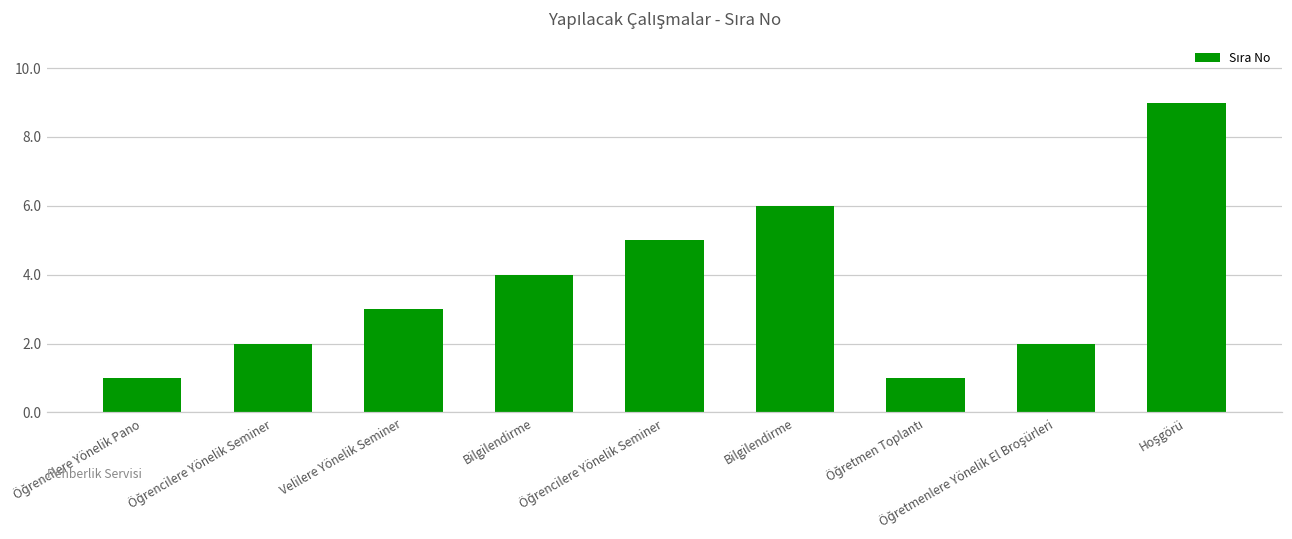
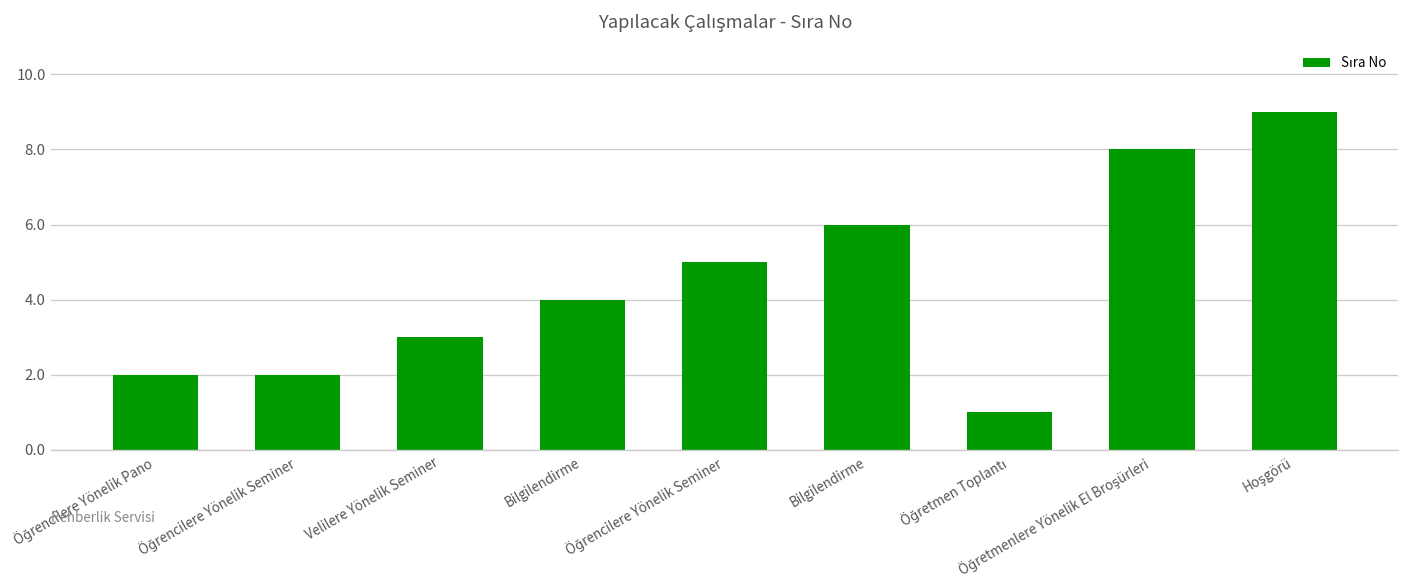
  {
-   "Öğrencilere Yönelik Pano": 1,
+   "Öğrencilere Yönelik Pano": 2,
    "Velilere Yönelik Seminer": 3,
    "Öğretmen Toplantı": 1,
-   "Öğretmenlere Yönelik El Broşürleri": 2,
+   "Öğretmenlere Yönelik El Broşürleri": 8,
    "Hoşgörü": 9
  }
